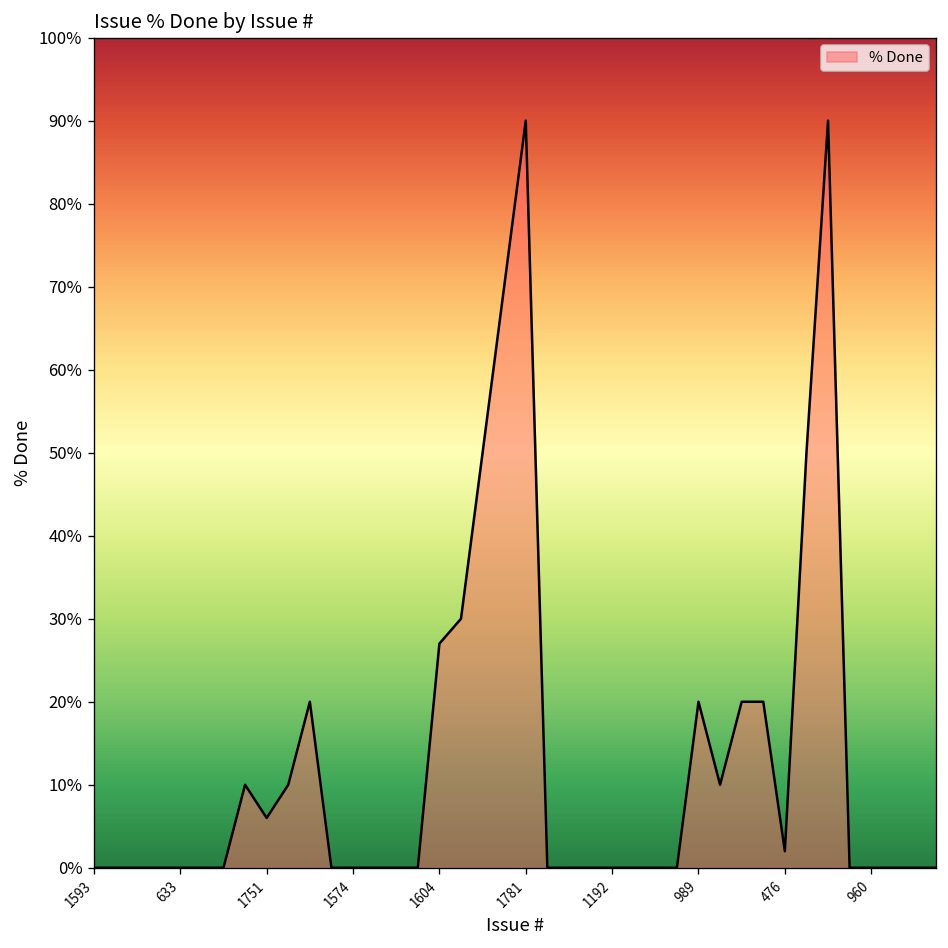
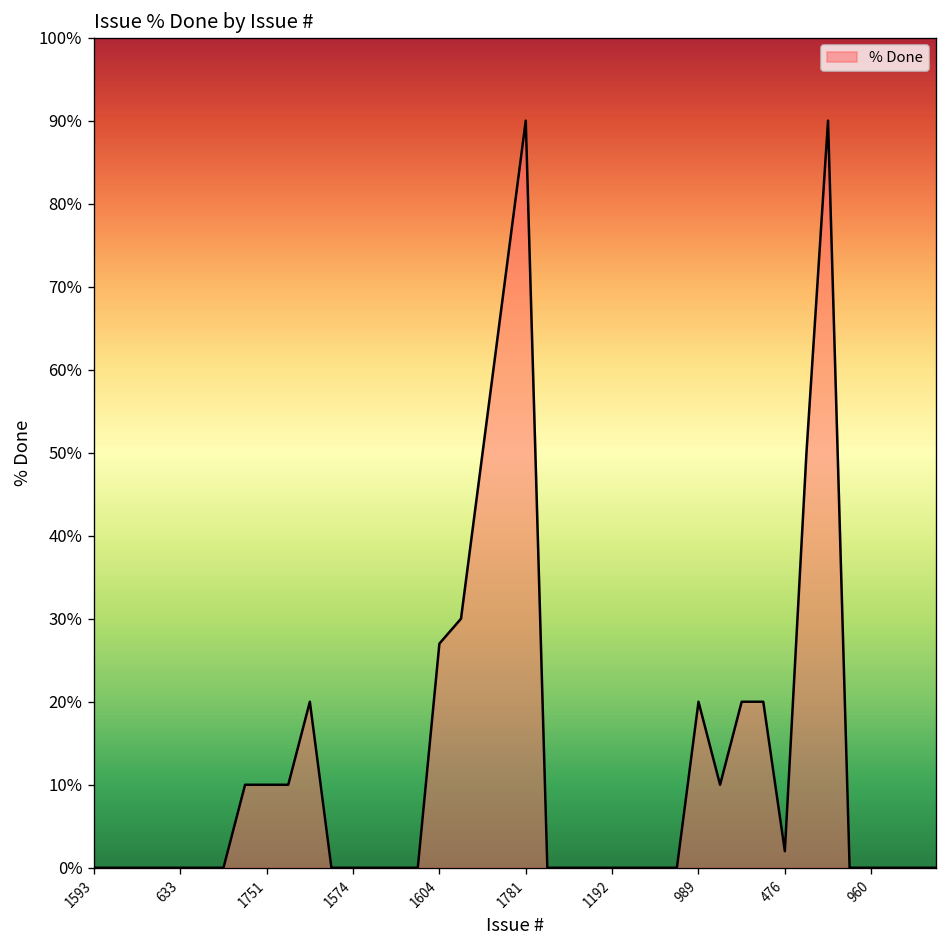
  {
    "1593": "0%",
    "633": "0%",
-   "1751": "6%",
+   "1751": "10%",
    "1574": "0%",
    "1604": "27%",
    "1781": "90%",
    "1192": "0%",
    "989": "20%",
    "476": "2%",
    "960": "0%"
  }
